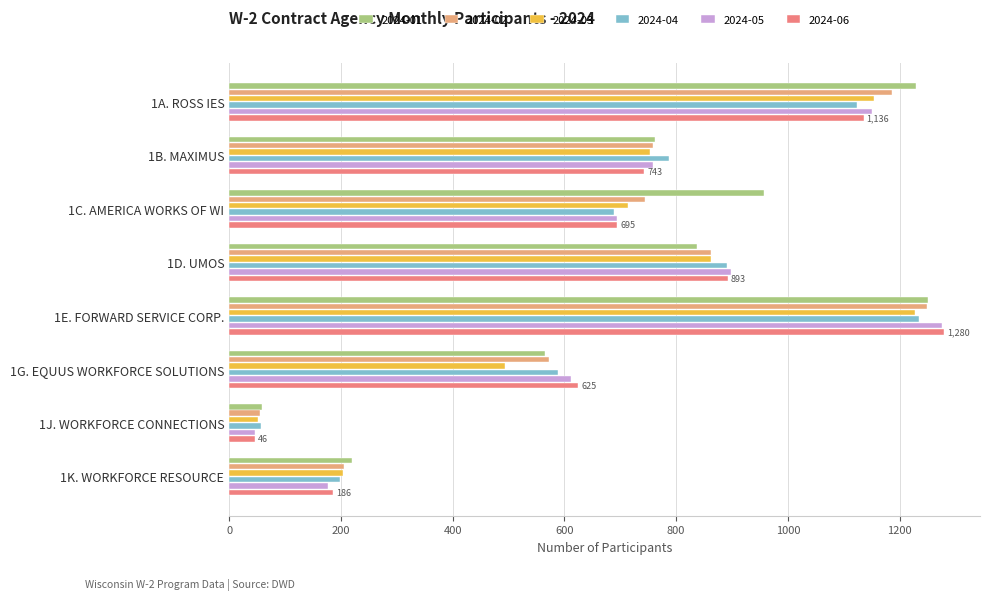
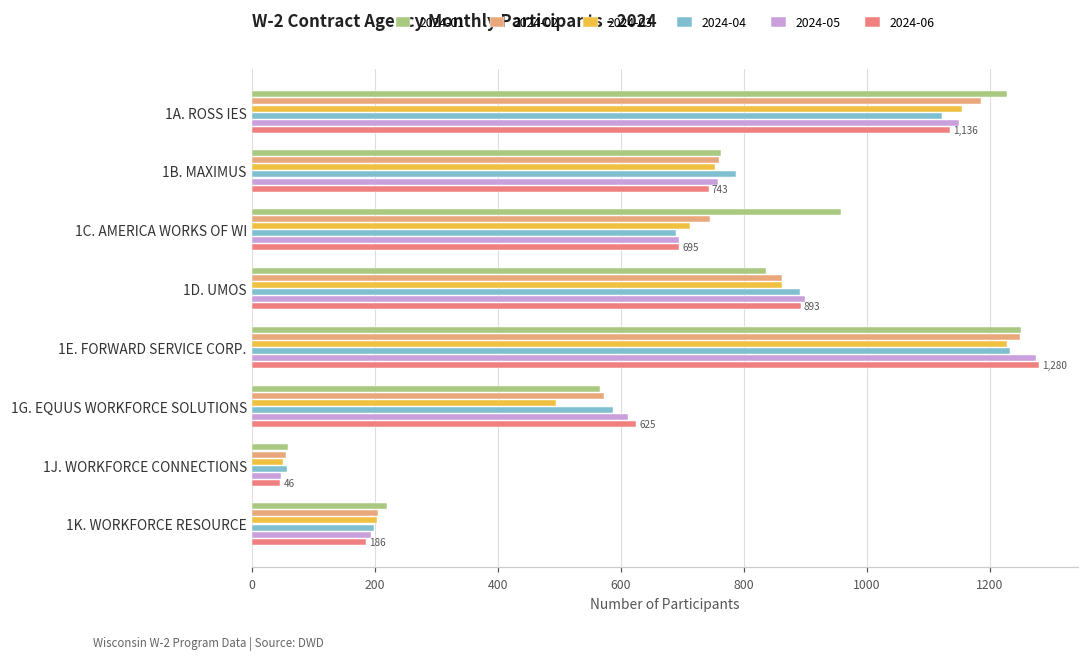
  {
    "2024-01": {
      "1A. ROSS IES": 1230,
      "1B. MAXIMUS": 760,
      "1C. AMERICA WORKS OF WI": 960,
      "1D. UMOS": 840,
      "1E. FORWARD SERVICE CORP.": 1250,
      "1G. EQUUS WORKFORCE SOLUTIONS": 570,
      "1J. WORKFORCE CONNECTIONS": 60,
      "1K. WORKFORCE RESOURCE": 220
    },
    "2024-03": {
      "1A. ROSS IES": 1160,
      "1B. MAXIMUS": 750,
      "1C. AMERICA WORKS OF WI": 710,
      "1D. UMOS": 860,
      "1E. FORWARD SERVICE CORP.": 1230,
      "1G. EQUUS WORKFORCE SOLUTIONS": 490,
      "1J. WORKFORCE CONNECTIONS": 50,
      "1K. WORKFORCE RESOURCE": 200
    },
    "2024-04": {
      "1A. ROSS IES": 1120,
      "1B. MAXIMUS": 790,
      "1C. AMERICA WORKS OF WI": 690,
      "1D. UMOS": 890,
      "1E. FORWARD SERVICE CORP.": 1230,
      "1G. EQUUS WORKFORCE SOLUTIONS": 590,
      "1J. WORKFORCE CONNECTIONS": 60,
      "1K. WORKFORCE RESOURCE": 200
    },
    "2024-05": {
      "1C. AMERICA WORKS OF WI": 690,
      "1E. FORWARD SERVICE CORP.": 1280,
      "1G. EQUUS WORKFORCE SOLUTIONS": 610,
-     "1K. WORKFORCE RESOURCE": 180
+     "1K. WORKFORCE RESOURCE": 190
    }
  }
